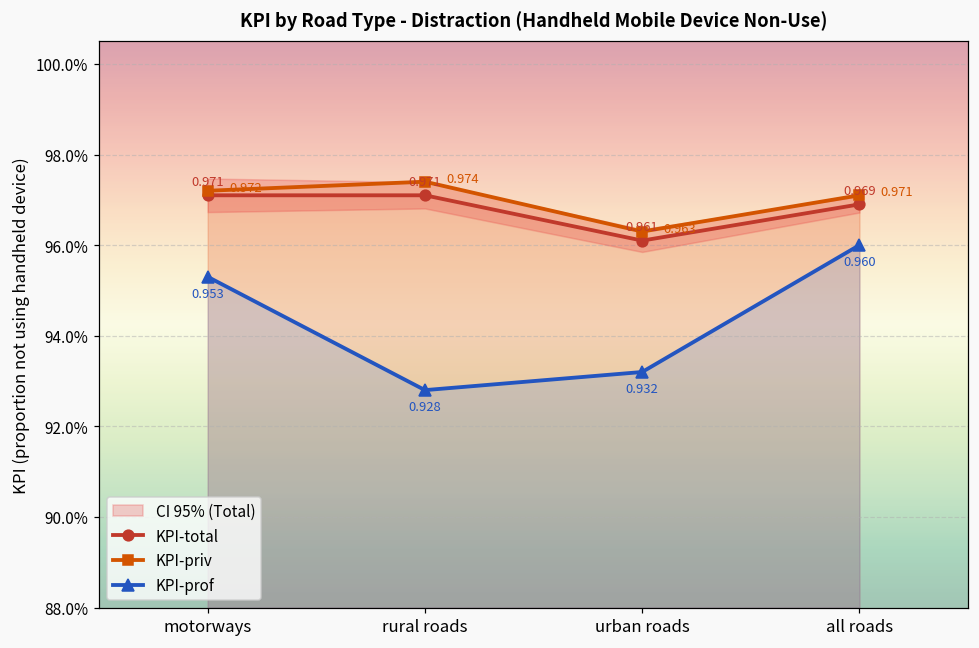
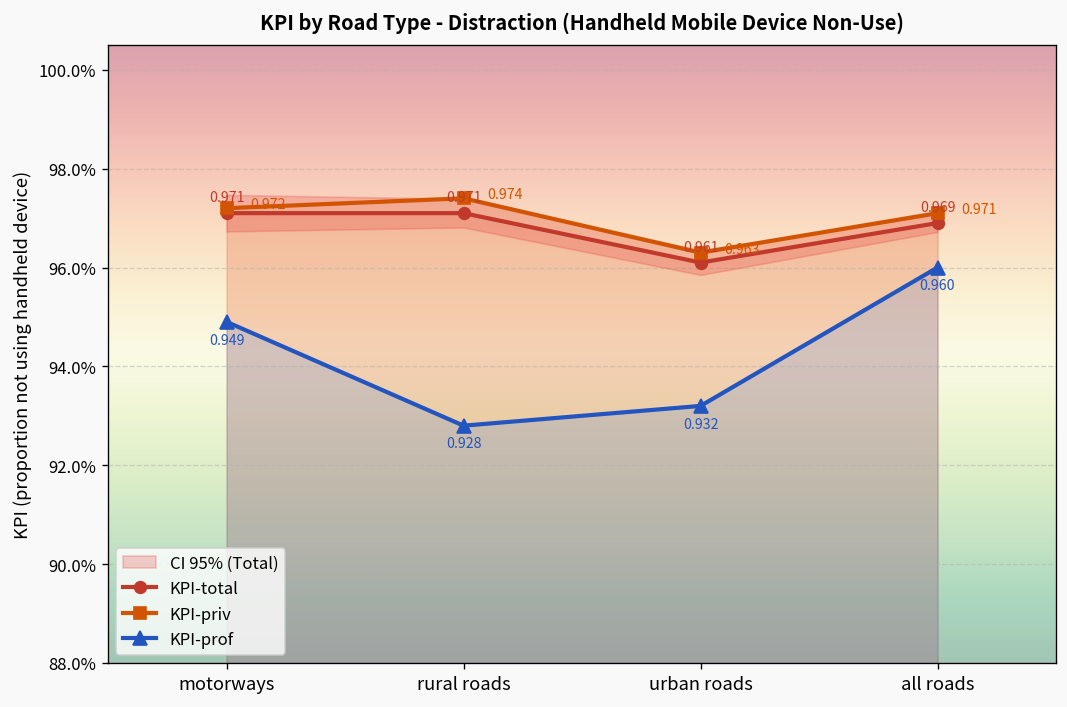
  {
    "KPI-prof": {
-     "motorways": 0.953,
+     "motorways": 0.949,
      "rural roads": 0.928,
      "urban roads": 0.932,
      "all roads": 0.960
    }
  }
